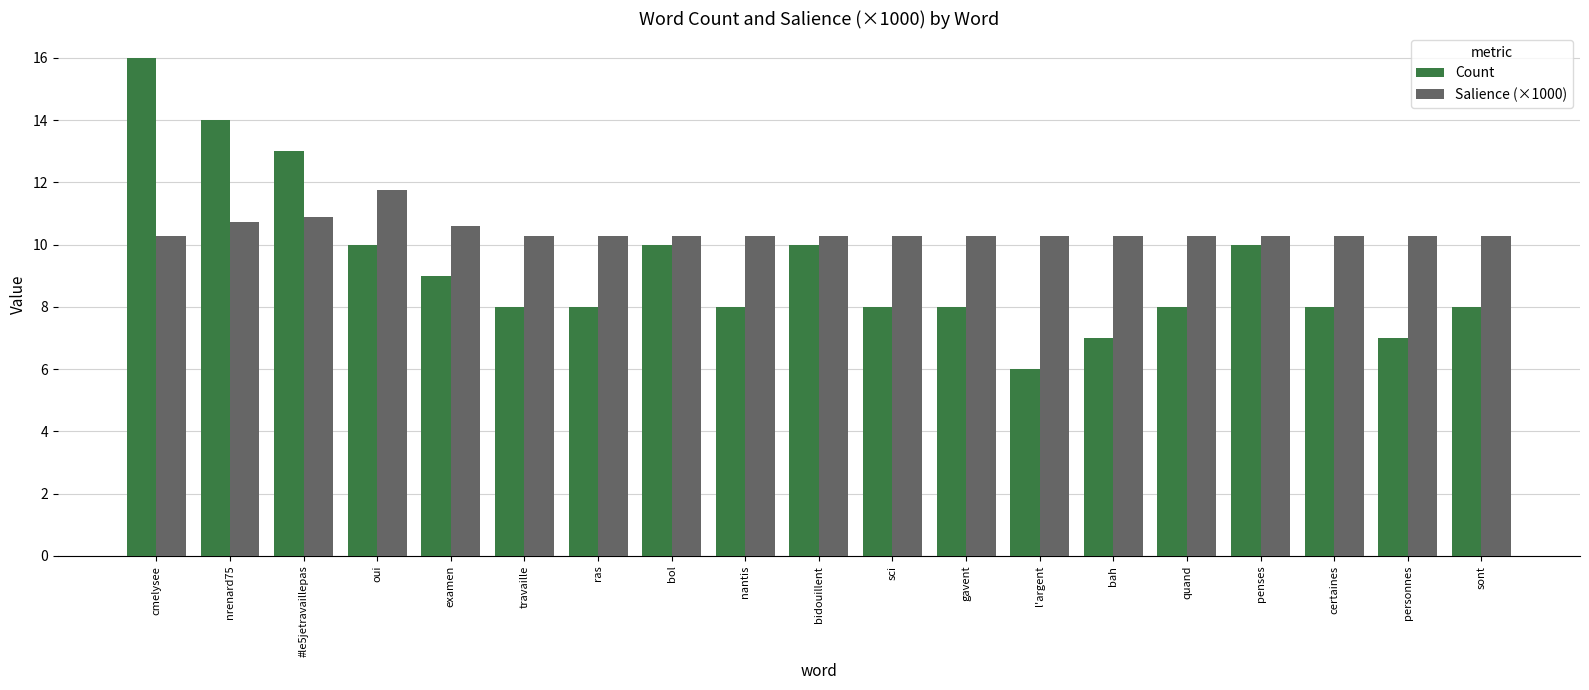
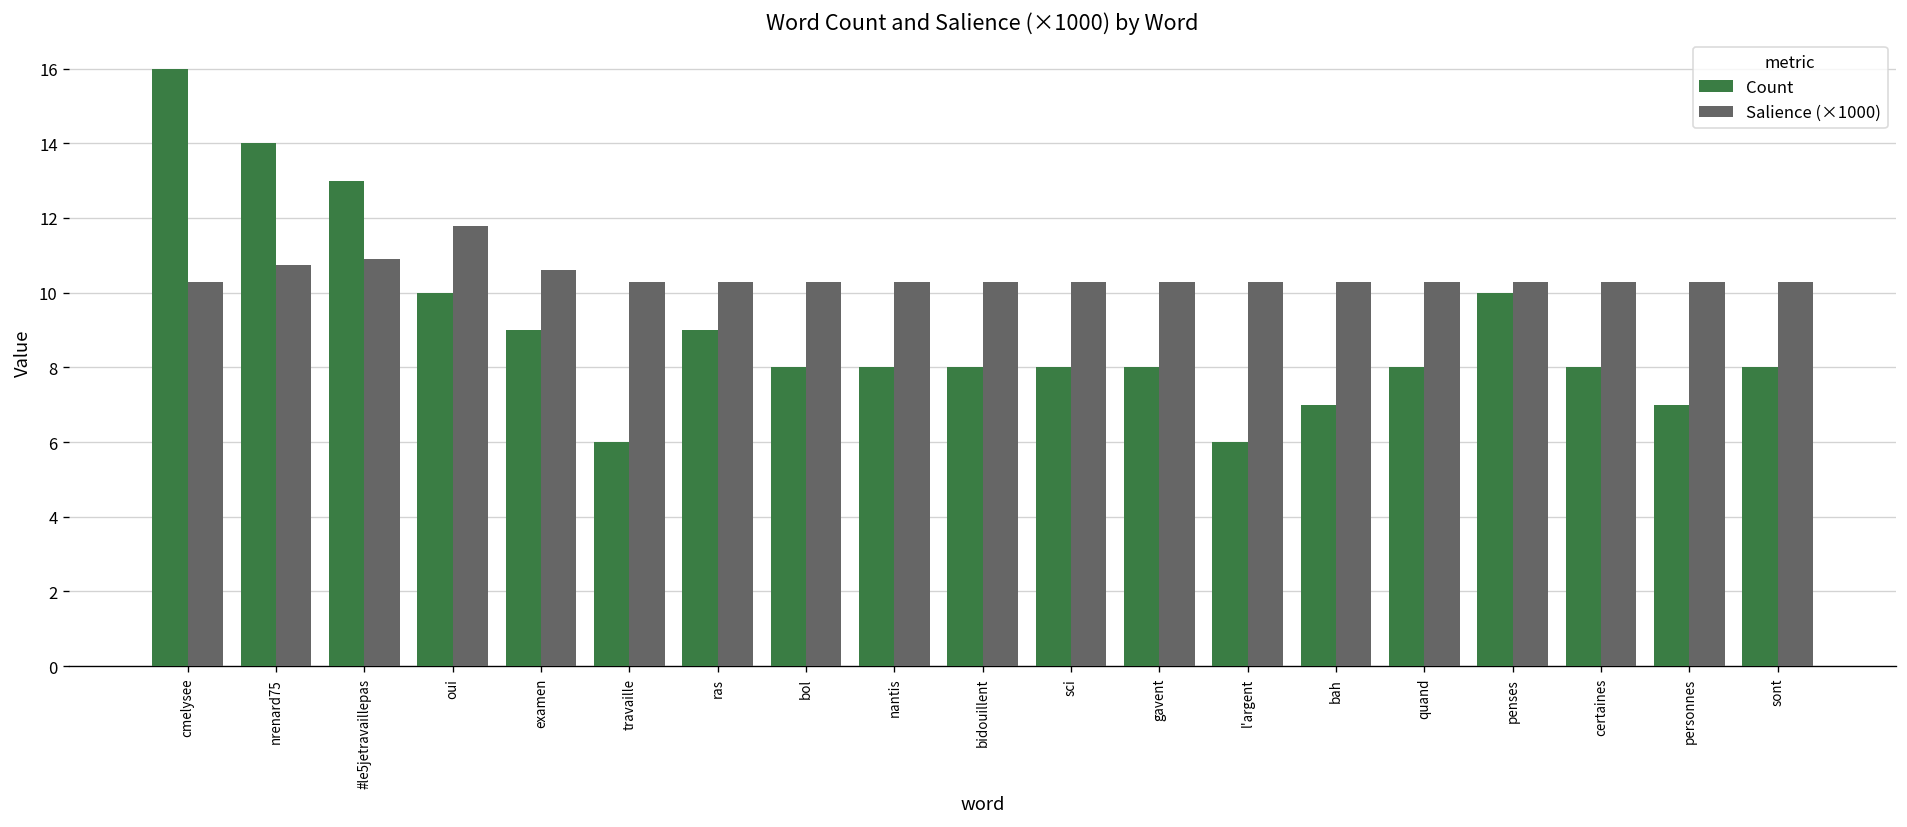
  {
    "Count": {
      "cmelysee": 16,
      "nrenard75": 14,
      "#le5jetravaillepas": 13,
      "oui": 10,
      "examen": 9,
-     "travaille": 8,
-     "ras": 8,
-     "bol": 10,
+     "travaille": 6,
+     "ras": 9,
+     "bol": 8,
      "nantis": 8,
-     "bidouillent": 10,
+     "bidouillent": 8,
      "sci": 8,
      "gavent": 8,
      "l'argent": 6,
      "bah": 7,
      "quand": 8,
      "penses": 10,
      "certaines": 8,
      "personnes": 7,
      "sont": 8
    },
    "Salience (×1000)": {
      "cmelysee": 10.3,
      "nrenard75": 10.7,
      "#le5jetravaillepas": 10.9,
      "oui": 11.8,
      "examen": 10.6,
      "travaille": 10.3,
      "ras": 10.3,
      "bol": 10.3,
      "nantis": 10.3,
      "bidouillent": 10.3,
      "sci": 10.3,
      "gavent": 10.3,
      "l'argent": 10.3,
      "bah": 10.3,
      "quand": 10.3,
      "penses": 10.3,
      "certaines": 10.3,
      "personnes": 10.3,
      "sont": 10.3
    }
  }
